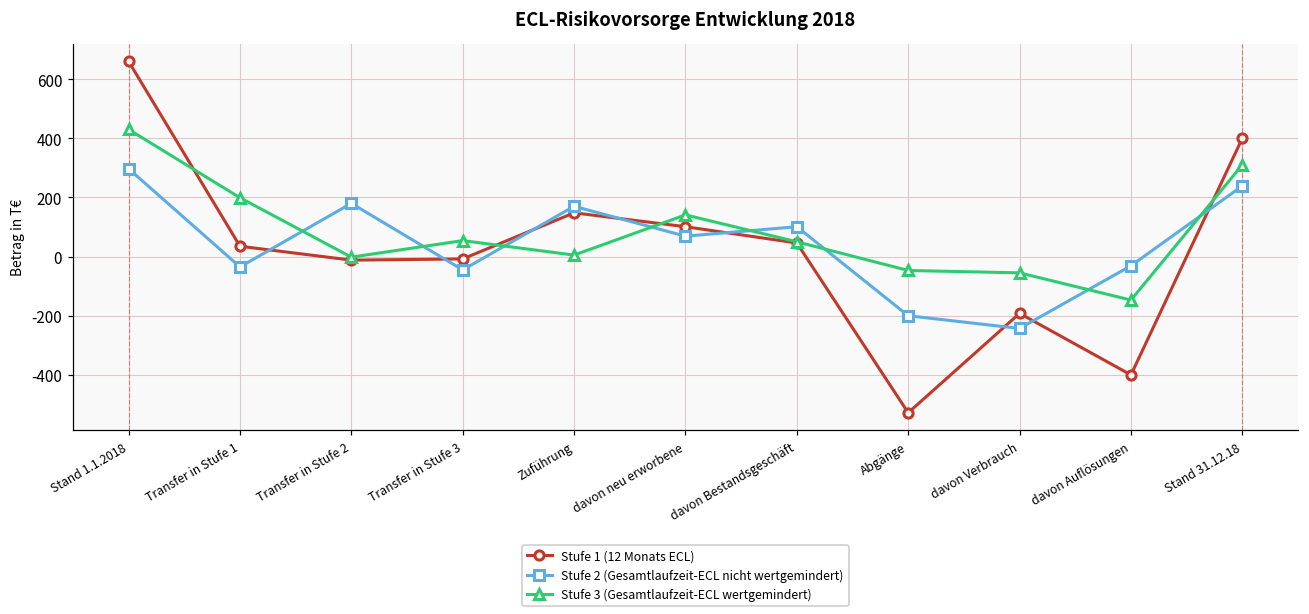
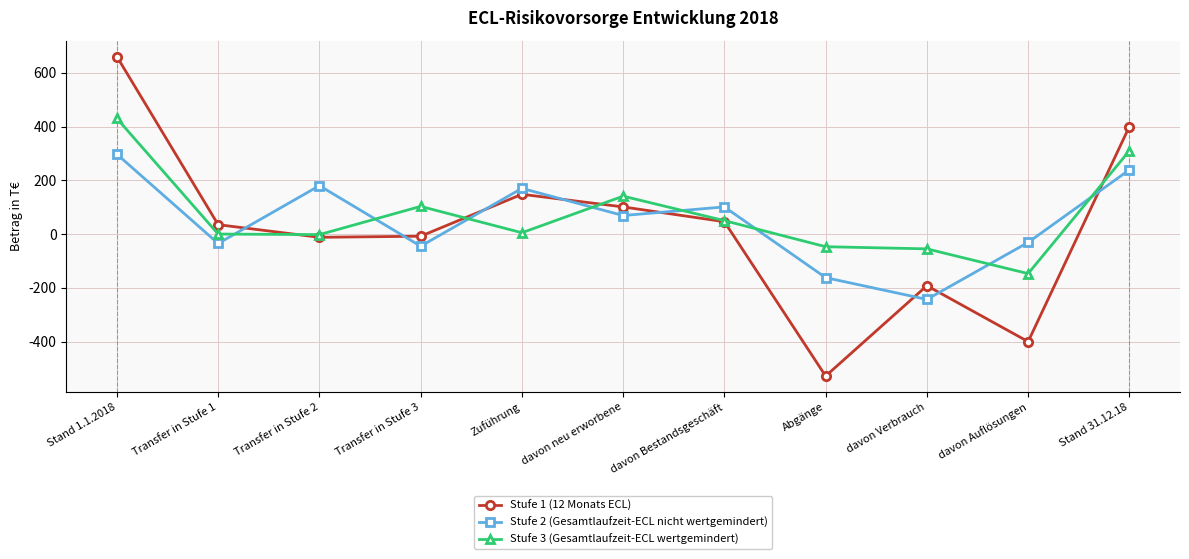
  {
    "Stufe 1 (12 Monats ECL)": {
      "Stand 1.1.2018": 660,
      "Transfer in Stufe 1": 40,
      "Transfer in Stufe 2": -10,
      "Transfer in Stufe 3": -10,
      "Zuführung": 150,
      "davon neu erworbene": 100,
      "Abgänge": -530,
      "davon Verbrauch": -190,
      "davon Auflösungen": -400,
      "Stand 31.12.18": 400
    },
    "Stufe 2 (Gesamtlaufzeit-ECL nicht wertgemindert)": {
      "Stand 1.1.2018": 300,
      "Transfer in Stufe 1": -40,
      "Transfer in Stufe 2": 180,
      "Transfer in Stufe 3": -50,
      "Zuführung": 170,
      "davon neu erworbene": 70,
      "davon Bestandsgeschäft": 100,
-     "Abgänge": -200,
+     "Abgänge": -160,
      "davon Verbrauch": -240,
      "davon Auflösungen": -30,
      "Stand 31.12.18": 240
    },
    "Stufe 3 (Gesamtlaufzeit-ECL wertgemindert)": {
      "Stand 1.1.2018": 430,
-     "Transfer in Stufe 1": 200,
+     "Transfer in Stufe 1": 0,
      "Transfer in Stufe 2": 0,
-     "Transfer in Stufe 3": 50,
+     "Transfer in Stufe 3": 100,
      "Zuführung": 10,
      "davon neu erworbene": 140,
      "Abgänge": -50,
      "davon Verbrauch": -60,
      "davon Auflösungen": -150,
      "Stand 31.12.18": 310
    }
  }
